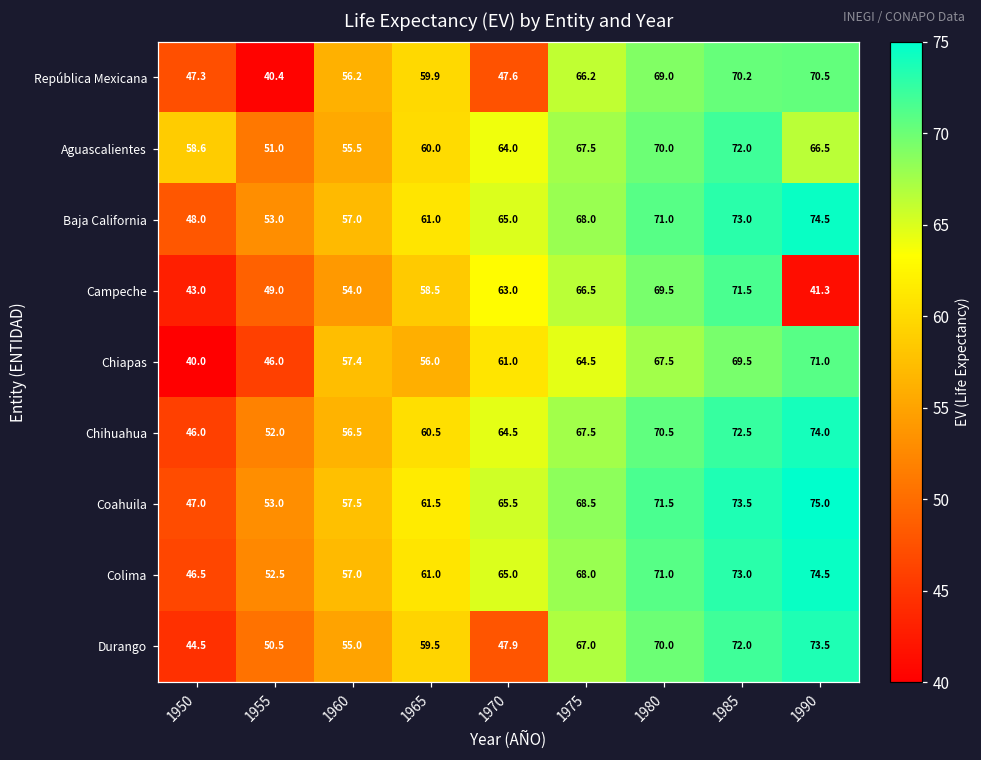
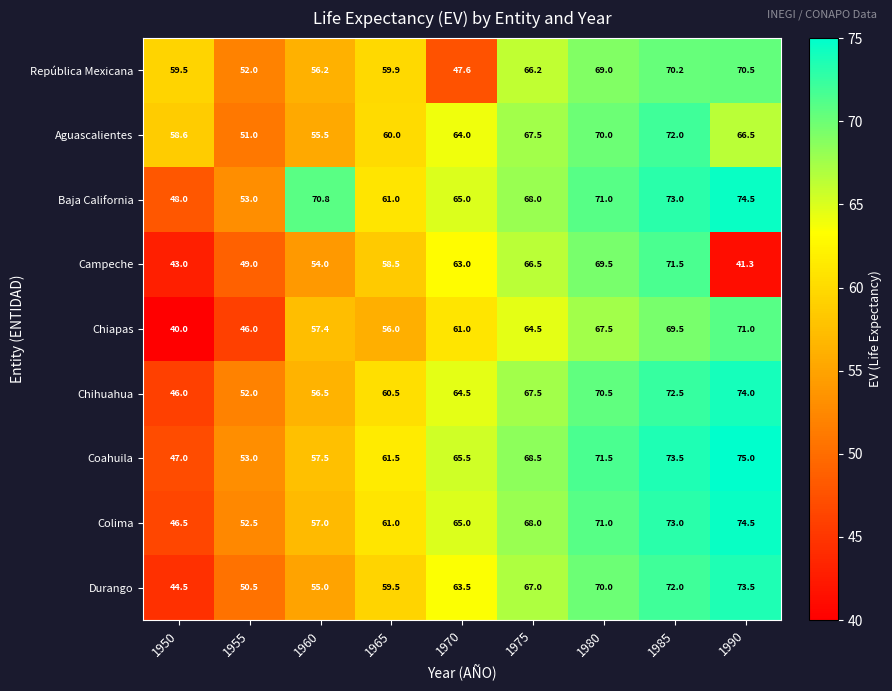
  {
    "República Mexicana": {
-     "1950": 47.3,
-     "1955": 40.4,
+     "1950": 59.5,
+     "1955": 52.0,
      "1960": 56.2,
      "1965": 59.9,
      "1970": 47.6,
      "1975": 66.2,
      "1980": 69.0,
      "1985": 70.2,
      "1990": 70.5
    },
    "Aguascalientes": {
      "1950": 58.6,
      "1955": 51.0,
      "1960": 55.5,
      "1965": 60.0,
      "1970": 64.0,
      "1975": 67.5,
      "1980": 70.0,
      "1985": 72.0,
      "1990": 66.5
    },
    "Baja California": {
      "1950": 48.0,
      "1955": 53.0,
-     "1960": 57.0,
+     "1960": 70.8,
      "1965": 61.0,
      "1970": 65.0,
      "1975": 68.0,
      "1980": 71.0,
      "1985": 73.0,
      "1990": 74.5
    },
    "Campeche": {
      "1950": 43.0,
      "1955": 49.0,
      "1960": 54.0,
      "1965": 58.5,
      "1970": 63.0,
      "1975": 66.5,
      "1980": 69.5,
      "1985": 71.5,
      "1990": 41.3
    },
    "Chiapas": {
      "1950": 40.0,
      "1955": 46.0,
      "1960": 57.4,
      "1965": 56.0,
      "1970": 61.0,
      "1975": 64.5,
      "1980": 67.5,
      "1985": 69.5,
      "1990": 71.0
    },
    "Chihuahua": {
      "1950": 46.0,
      "1955": 52.0,
      "1960": 56.5,
      "1965": 60.5,
      "1970": 64.5,
      "1975": 67.5,
      "1980": 70.5,
      "1985": 72.5,
      "1990": 74.0
    },
    "Coahuila": {
      "1950": 47.0,
      "1955": 53.0,
      "1960": 57.5,
      "1965": 61.5,
      "1970": 65.5,
      "1975": 68.5,
      "1980": 71.5,
      "1985": 73.5,
      "1990": 75.0
    },
    "Colima": {
      "1950": 46.5,
      "1955": 52.5,
      "1960": 57.0,
      "1965": 61.0,
      "1970": 65.0,
      "1975": 68.0,
      "1980": 71.0,
      "1985": 73.0,
      "1990": 74.5
    },
    "Durango": {
      "1950": 44.5,
      "1955": 50.5,
      "1960": 55.0,
      "1965": 59.5,
-     "1970": 47.9,
+     "1970": 63.5,
      "1975": 67.0,
      "1980": 70.0,
      "1985": 72.0,
      "1990": 73.5
    }
  }
